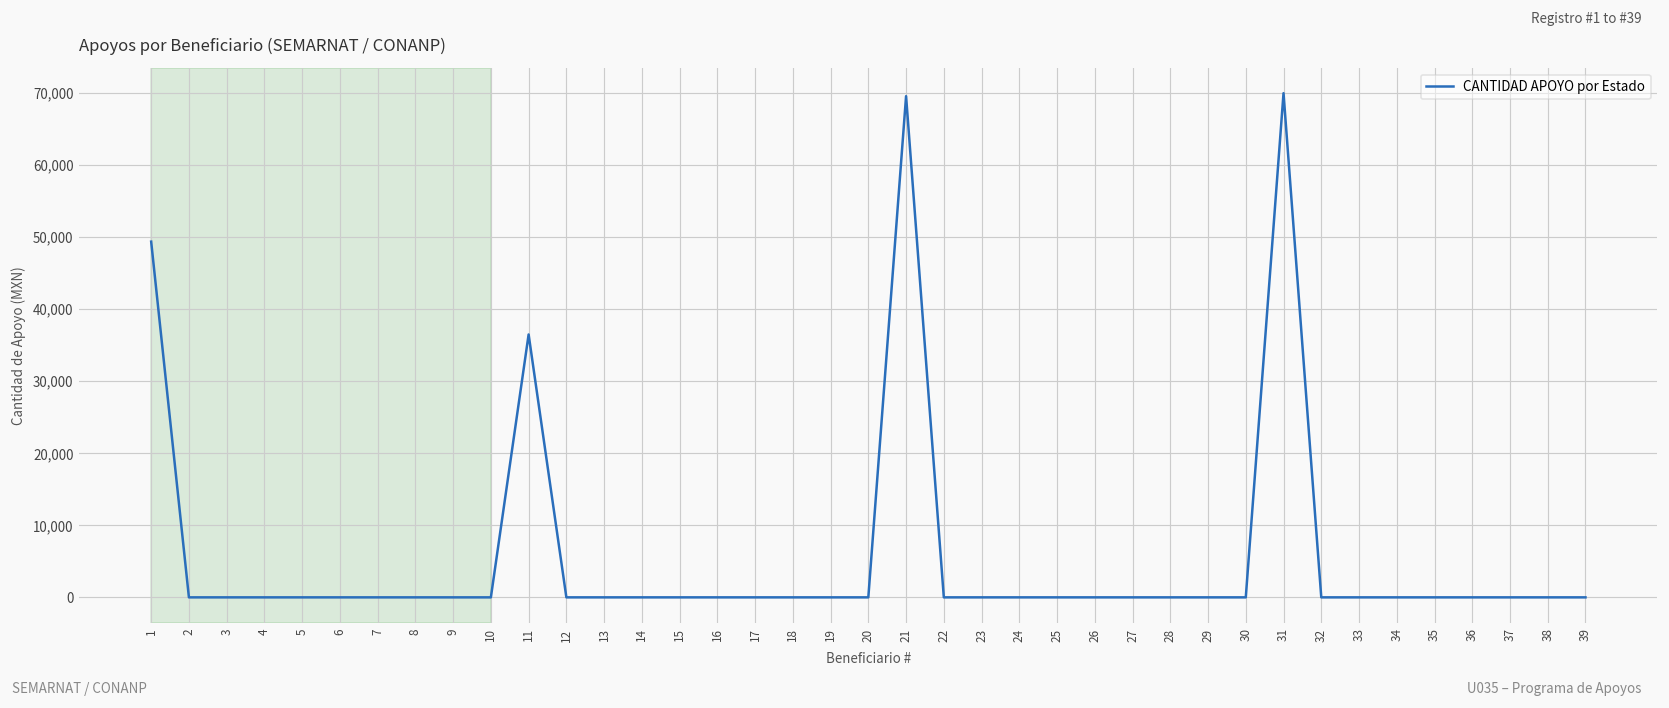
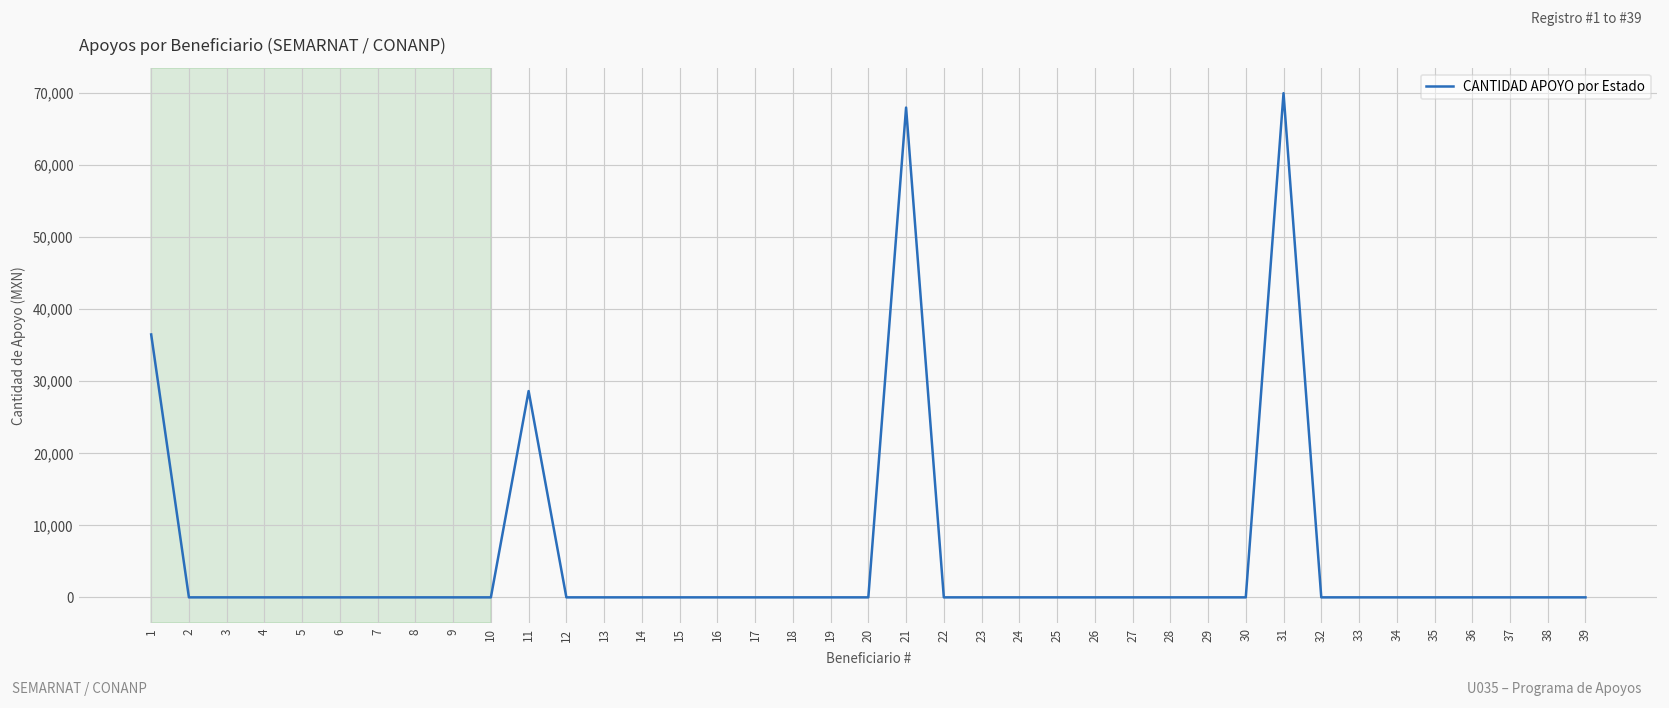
  {
-   "1": "49,000",
+   "1": "37,000",
    "2": "0",
    "3": "0",
    "4": "0",
    "5": "0",
    "6": "0",
    "7": "0",
    "8": "0",
    "9": "0",
    "10": "0",
-   "11": "37,000",
+   "11": "29,000",
    "12": "0",
    "13": "0",
    "14": "0",
    "15": "0",
    "16": "0",
    "17": "0",
    "18": "0",
    "19": "0",
    "20": "0",
-   "21": "70,000",
+   "21": "68,000",
    "22": "0",
    "23": "0",
    "24": "0",
    "25": "0",
    "26": "0",
    "27": "0",
    "28": "0",
    "29": "0",
    "30": "0",
    "31": "70,000",
    "32": "0",
    "33": "0",
    "34": "0",
    "35": "0",
    "36": "0",
    "37": "0",
    "38": "0",
    "39": "0"
  }
